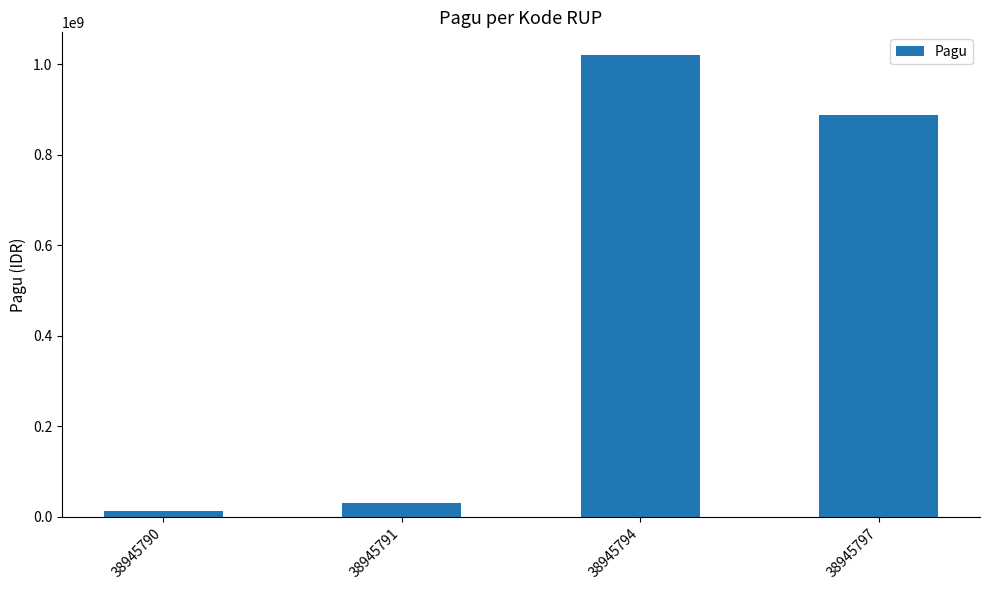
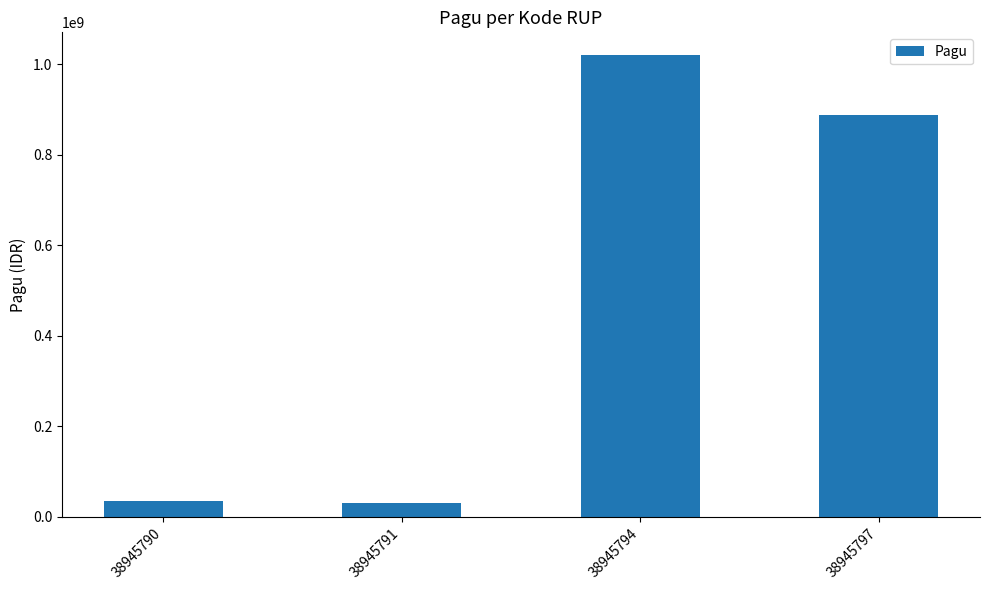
  {
-   "38945790": 10000000,
+   "38945790": 40000000,
    "38945791": 30000000,
    "38945794": 1020000000,
    "38945797": 890000000
  }
